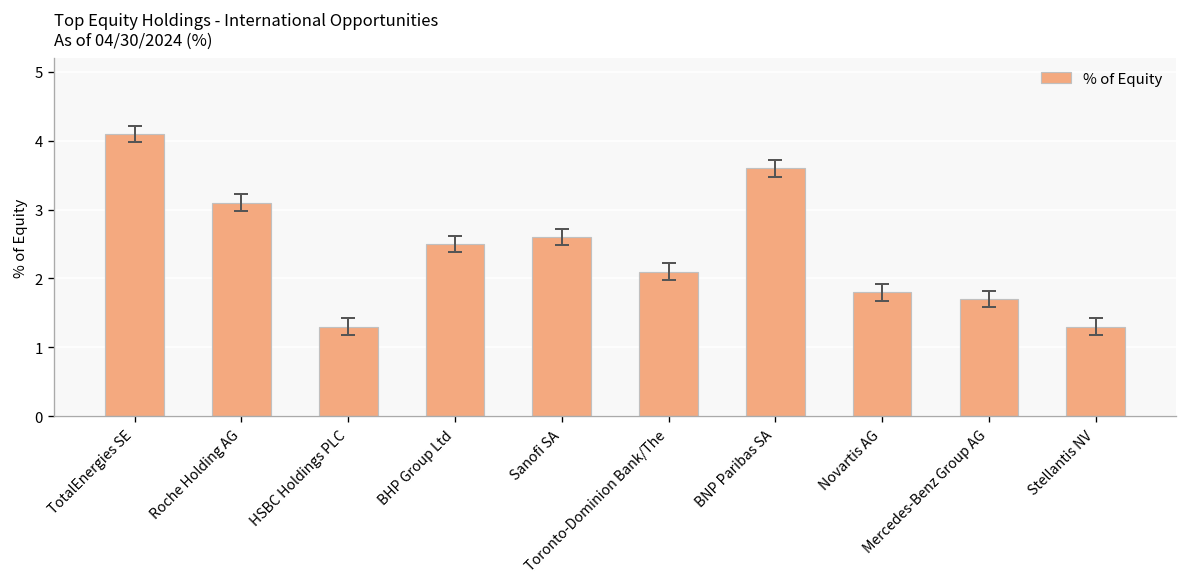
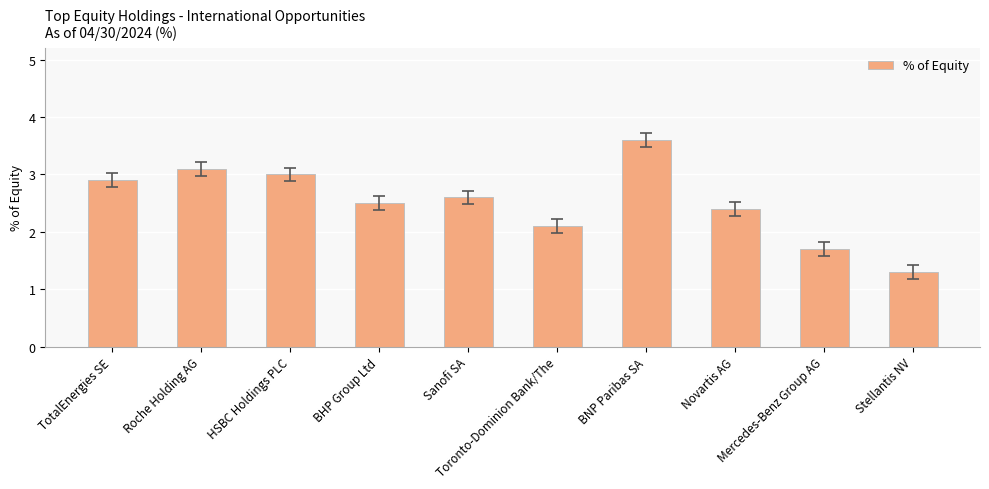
  {
    "% of Equity": {
-     "TotalEnergies SE": 4.1,
+     "TotalEnergies SE": 2.9,
      "Roche Holding AG": 3.1,
-     "HSBC Holdings PLC": 1.3,
+     "HSBC Holdings PLC": 3.0,
      "BHP Group Ltd": 2.5,
      "Sanofi SA": 2.6,
      "Toronto-Dominion Bank/The": 2.1,
      "BNP Paribas SA": 3.6,
-     "Novartis AG": 1.8,
+     "Novartis AG": 2.4,
      "Mercedes-Benz Group AG": 1.7,
      "Stellantis NV": 1.3
    }
  }
